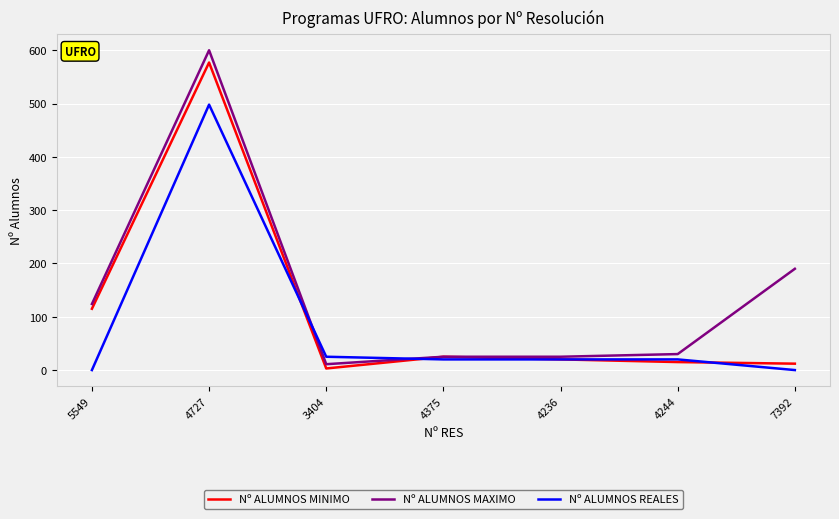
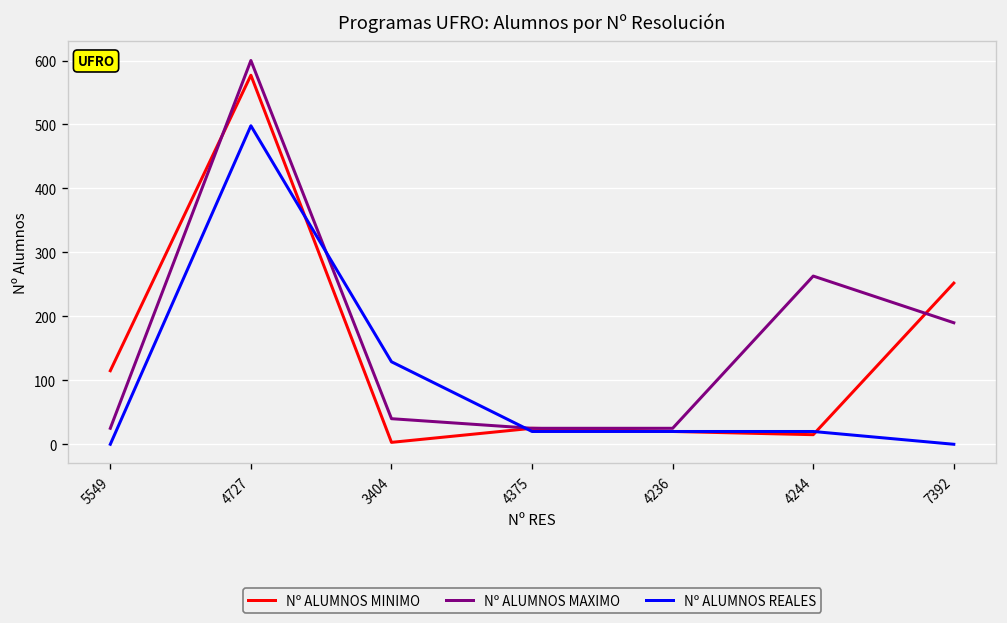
  {
    "Nº ALUMNOS MINIMO": {
      "5549": 120,
      "4727": 580,
      "3404": 0,
      "4244": 20,
-     "7392": 10
+     "7392": 250
    },
    "Nº ALUMNOS MAXIMO": {
-     "5549": 120,
+     "5549": 30,
      "4727": 600,
-     "3404": 10,
+     "3404": 40,
      "4236": 30,
-     "4244": 30,
+     "4244": 260,
      "7392": 190
    },
    "Nº ALUMNOS REALES": {
      "5549": 0,
      "4727": 500,
-     "3404": 30,
+     "3404": 130,
      "4375": 20,
      "4244": 20,
      "7392": 0
    }
  }
